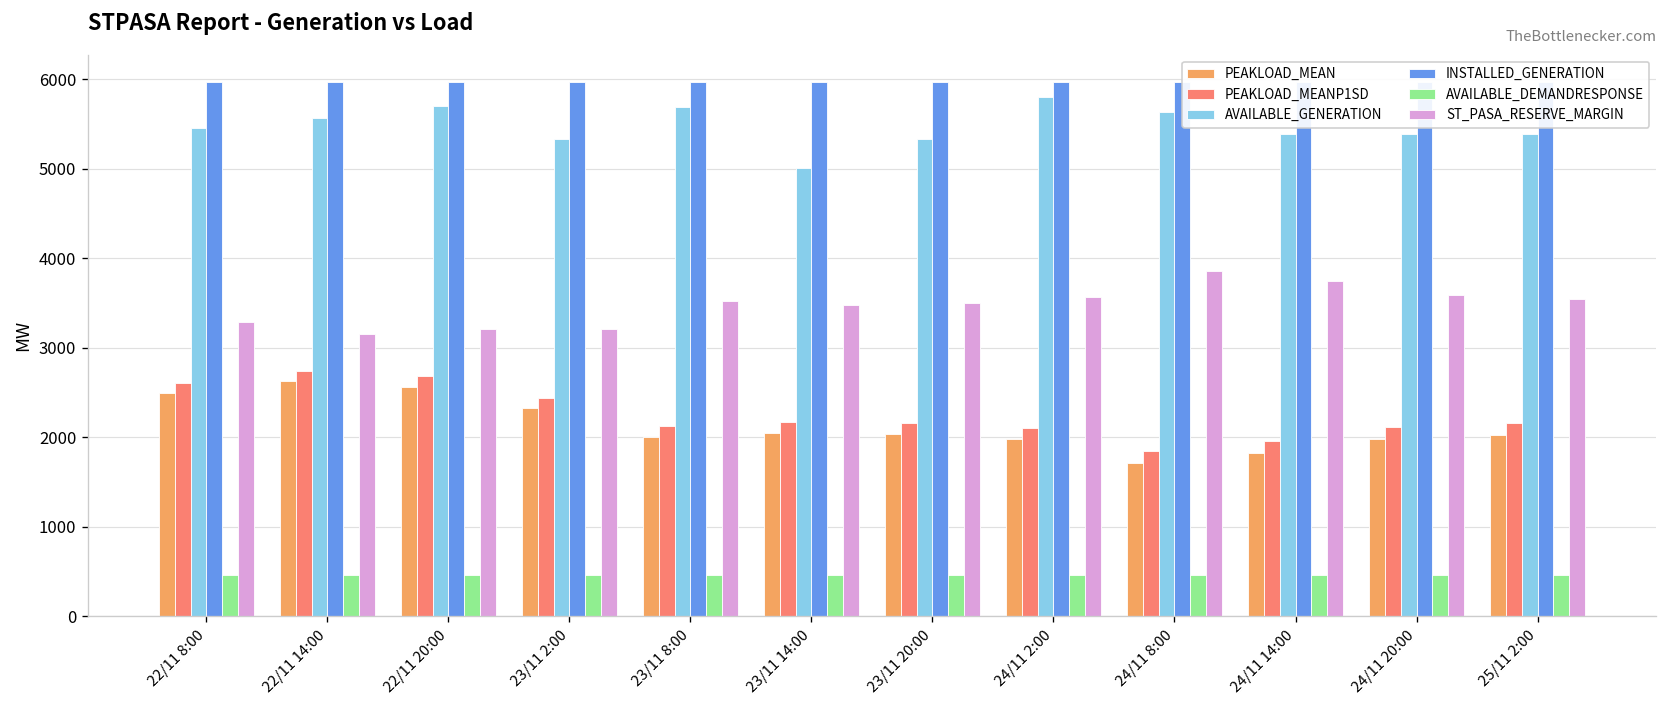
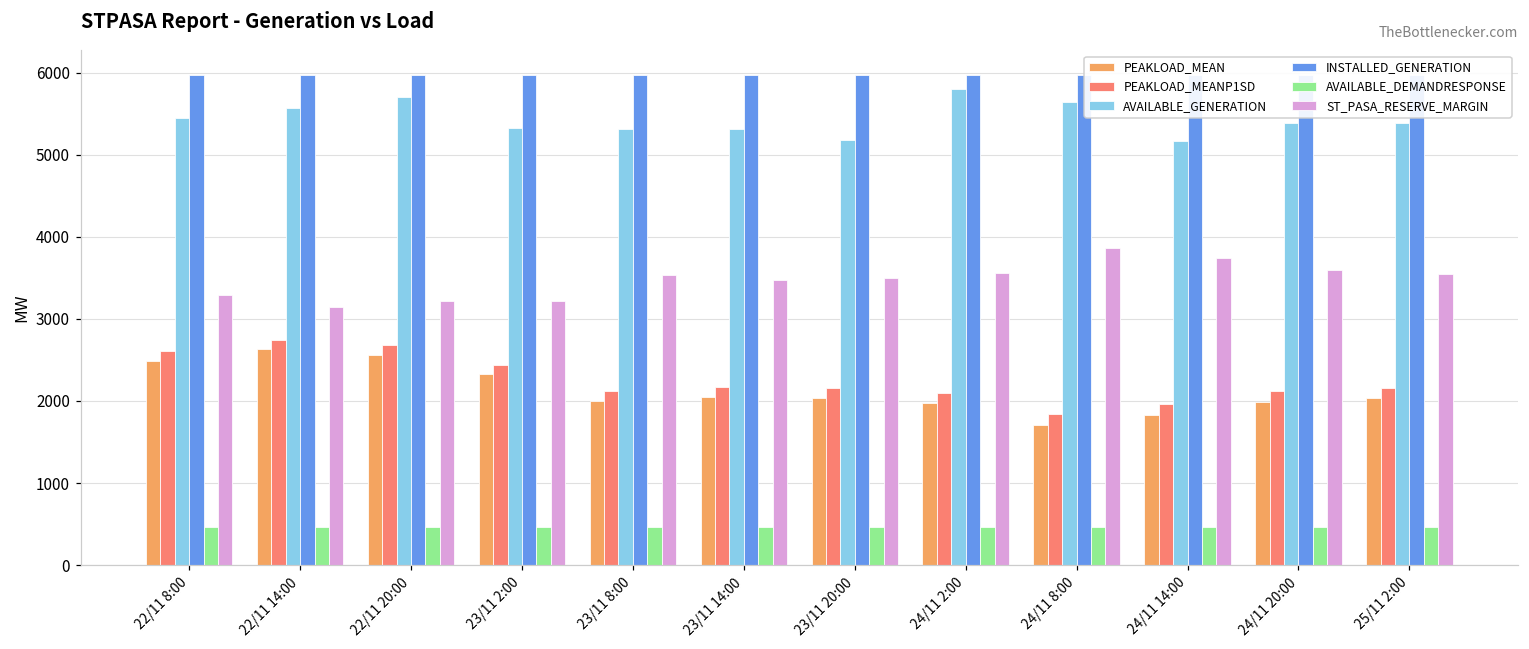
  {
    "AVAILABLE_GENERATION": {
      "22/11 8:00": 5500,
      "22/11 14:00": 5600,
      "22/11 20:00": 5700,
      "23/11 2:00": 5300,
-     "23/11 8:00": 5700,
-     "23/11 14:00": 5000,
-     "23/11 20:00": 5300,
+     "23/11 8:00": 5300,
+     "23/11 14:00": 5300,
+     "23/11 20:00": 5200,
      "24/11 2:00": 5800,
      "24/11 8:00": 5600,
-     "24/11 14:00": 5400,
+     "24/11 14:00": 5200,
      "24/11 20:00": 5400,
      "25/11 2:00": 5400
    },
    "INSTALLED_GENERATION": {
      "22/11 8:00": 6000,
      "22/11 14:00": 6000,
      "22/11 20:00": 6000,
      "23/11 2:00": 6000,
      "23/11 8:00": 6000,
      "23/11 14:00": 6000,
      "23/11 20:00": 6000,
      "24/11 2:00": 6000,
      "24/11 8:00": 6000
    },
    "AVAILABLE_DEMANDRESPONSE": {
      "22/11 8:00": 500,
      "22/11 14:00": 500,
      "22/11 20:00": 500,
      "23/11 2:00": 500,
      "23/11 8:00": 500,
      "23/11 14:00": 500,
      "23/11 20:00": 500,
      "24/11 2:00": 500,
      "24/11 8:00": 500,
      "24/11 14:00": 500,
      "24/11 20:00": 500,
      "25/11 2:00": 500
    },
    "ST_PASA_RESERVE_MARGIN": {
      "22/11 8:00": 3300,
      "22/11 14:00": 3200,
      "22/11 20:00": 3200,
      "23/11 2:00": 3200,
      "23/11 8:00": 3500,
      "23/11 14:00": 3500,
      "23/11 20:00": 3500,
      "24/11 2:00": 3600,
      "24/11 8:00": 3900,
      "24/11 14:00": 3700,
      "24/11 20:00": 3600,
      "25/11 2:00": 3500
    }
  }
